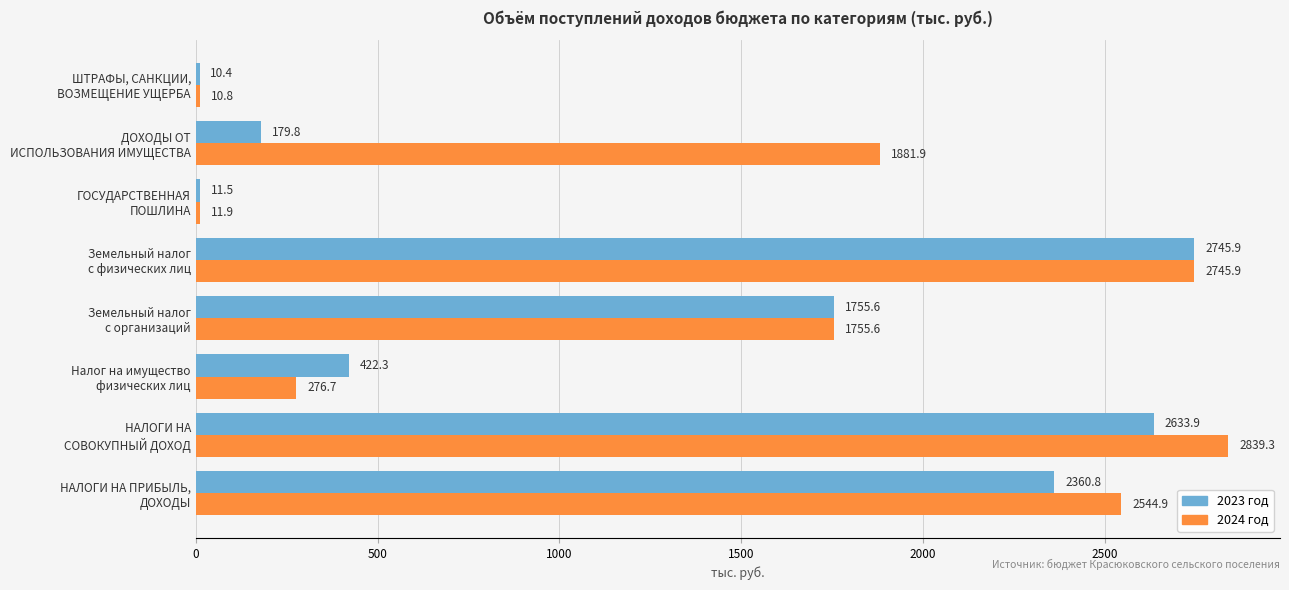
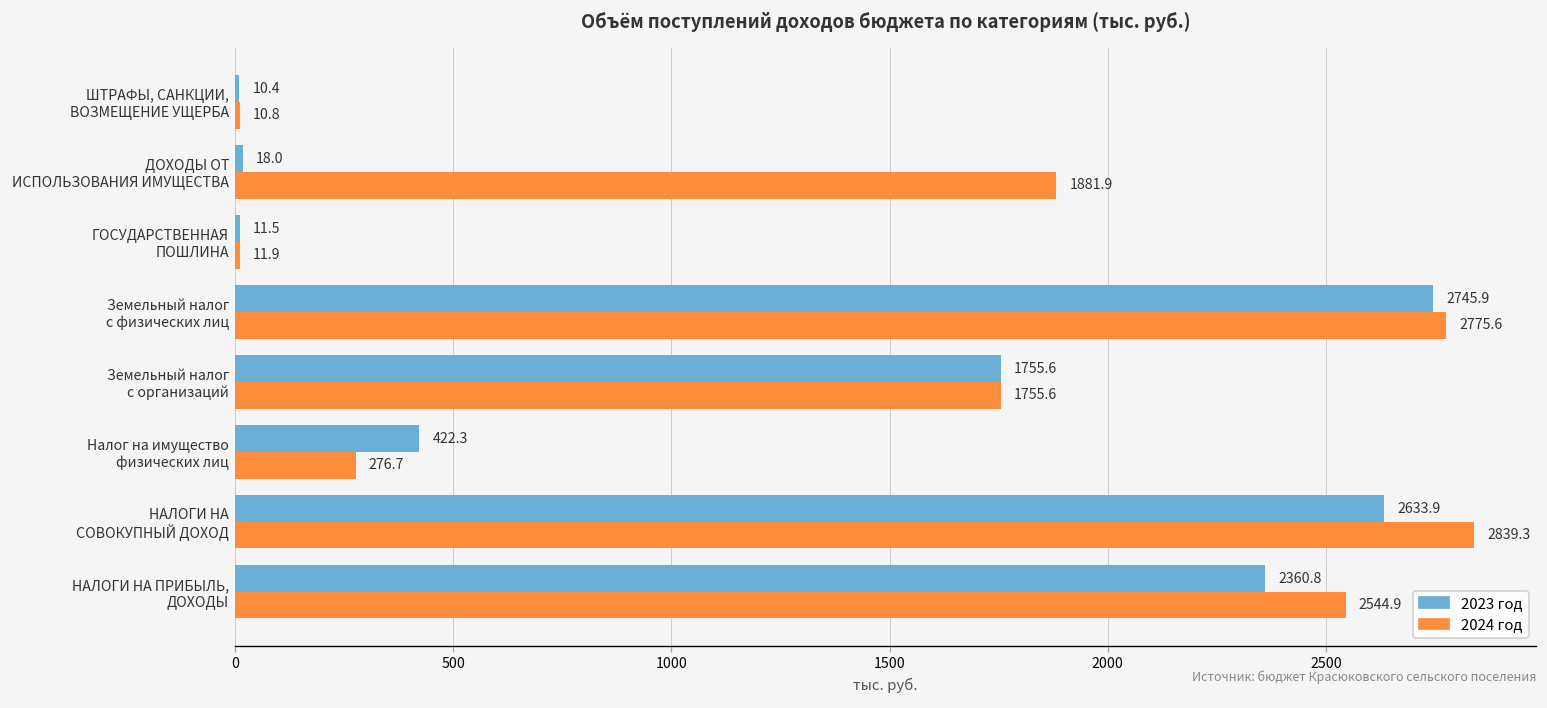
  {
    "2023 год": {
      "ШТРАФЫ, САНКЦИИ, ВОЗМЕЩЕНИЕ УЩЕРБА": 10.4,
-     "ДОХОДЫ ОТ ИСПОЛЬЗОВАНИЯ ИМУЩЕСТВА": 179.8,
+     "ДОХОДЫ ОТ ИСПОЛЬЗОВАНИЯ ИМУЩЕСТВА": 18.0,
      "ГОСУДАРСТВЕННАЯ ПОШЛИНА": 11.5,
      "Земельный налог с физических лиц": 2745.9,
      "Земельный налог с организаций": 1755.6,
      "Налог на имущество физических лиц": 422.3,
      "НАЛОГИ НА СОВОКУПНЫЙ ДОХОД": 2633.9,
      "НАЛОГИ НА ПРИБЫЛЬ, ДОХОДЫ": 2360.8
    },
    "2024 год": {
      "ШТРАФЫ, САНКЦИИ, ВОЗМЕЩЕНИЕ УЩЕРБА": 10.8,
      "ДОХОДЫ ОТ ИСПОЛЬЗОВАНИЯ ИМУЩЕСТВА": 1881.9,
      "ГОСУДАРСТВЕННАЯ ПОШЛИНА": 11.9,
-     "Земельный налог с физических лиц": 2745.9,
+     "Земельный налог с физических лиц": 2775.6,
      "Земельный налог с организаций": 1755.6,
      "Налог на имущество физических лиц": 276.7,
      "НАЛОГИ НА СОВОКУПНЫЙ ДОХОД": 2839.3,
      "НАЛОГИ НА ПРИБЫЛЬ, ДОХОДЫ": 2544.9
    }
  }
